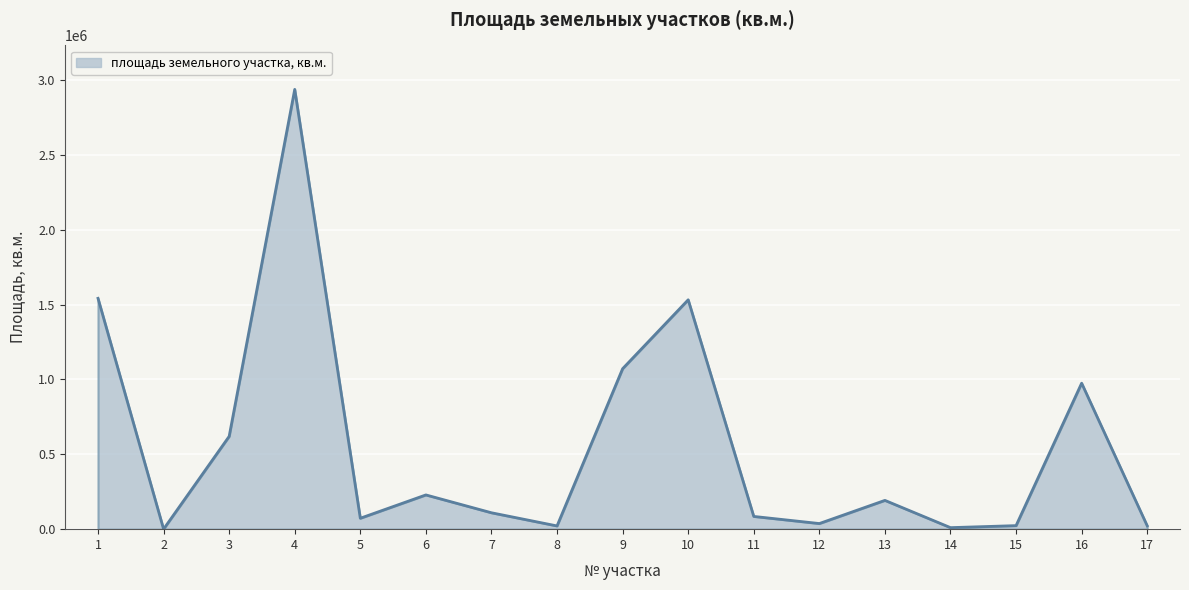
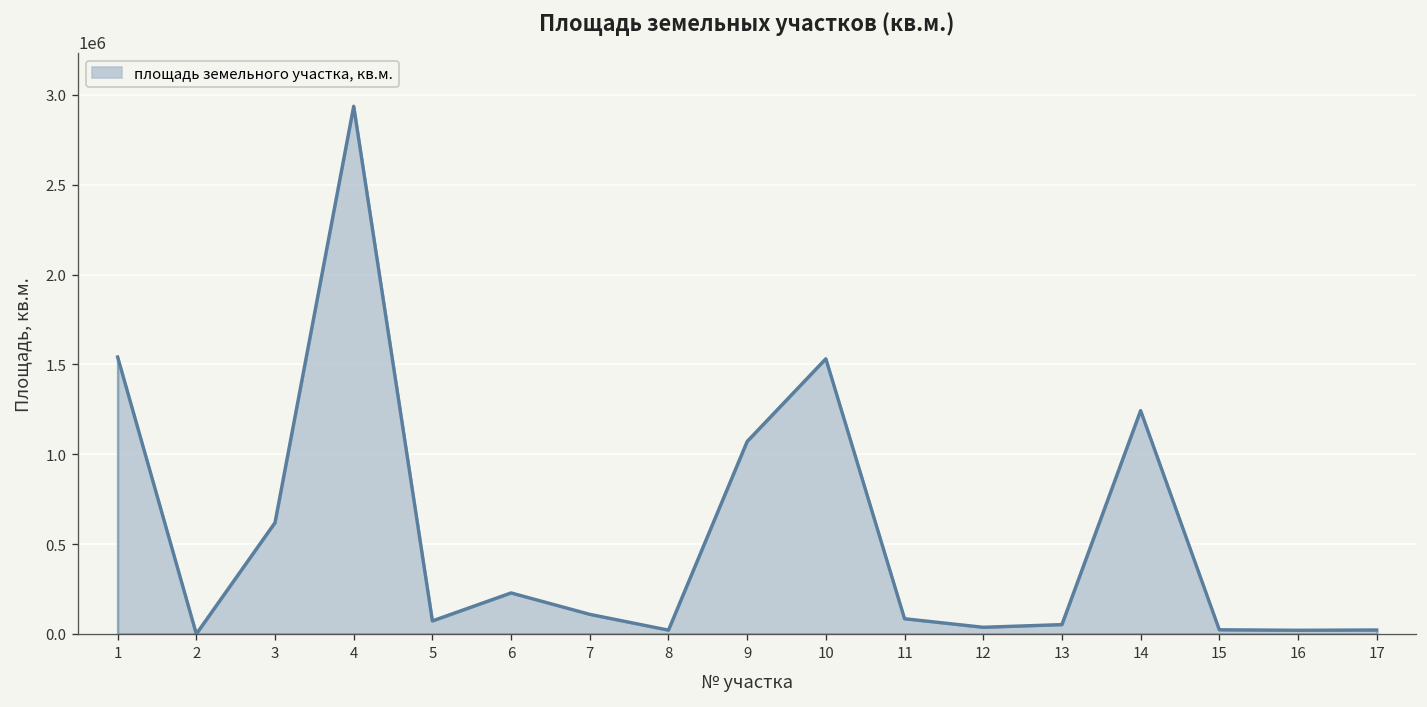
  {
    "1": 1540000,
    "2": 0,
    "3": 620000,
    "4": 2940000,
    "5": 70000,
    "6": 230000,
    "7": 110000,
    "8": 20000,
    "9": 1070000,
    "10": 1530000,
    "11": 90000,
    "12": 40000,
-   "13": 190000,
-   "14": 10000,
+   "13": 50000,
+   "14": 1240000,
    "15": 20000,
-   "16": 970000,
+   "16": 20000,
    "17": 20000
  }
